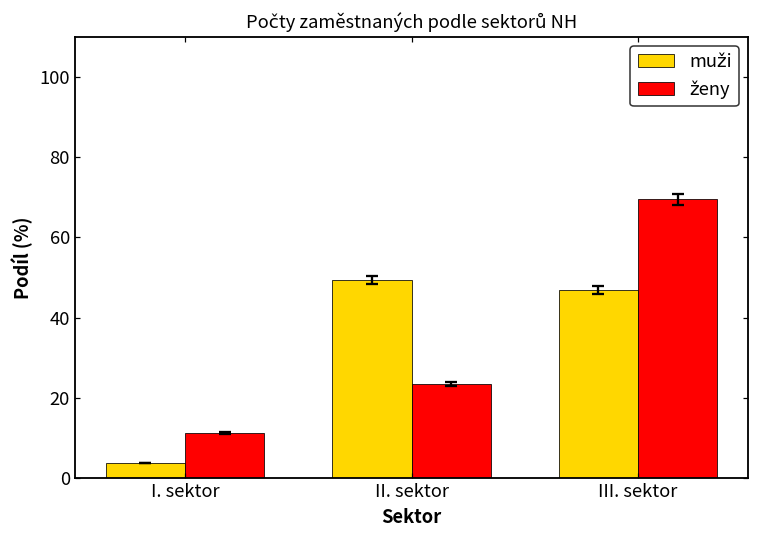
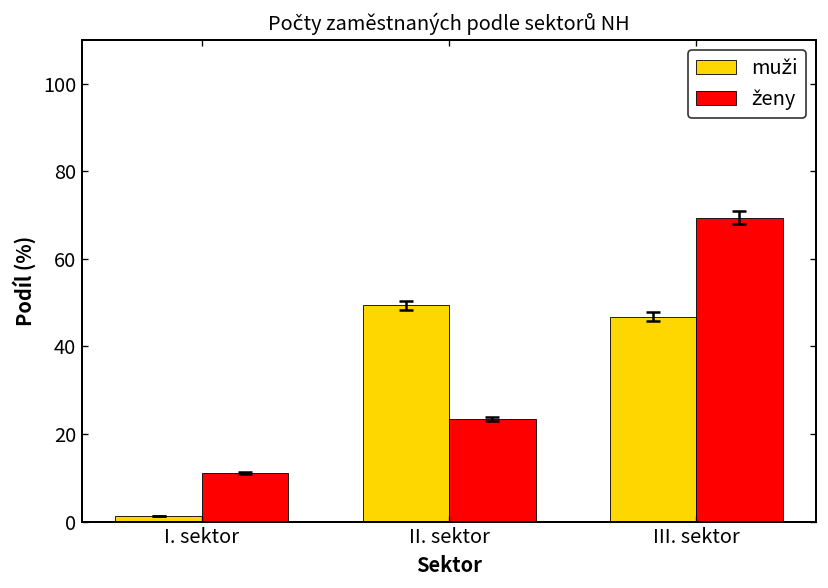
  {
    "muži": {
-     "I. sektor": 4,
+     "I. sektor": 1,
      "II. sektor": 49,
      "III. sektor": 47
    },
    "ženy": {
      "I. sektor": 11,
      "II. sektor": 23,
      "III. sektor": 69
    }
  }
